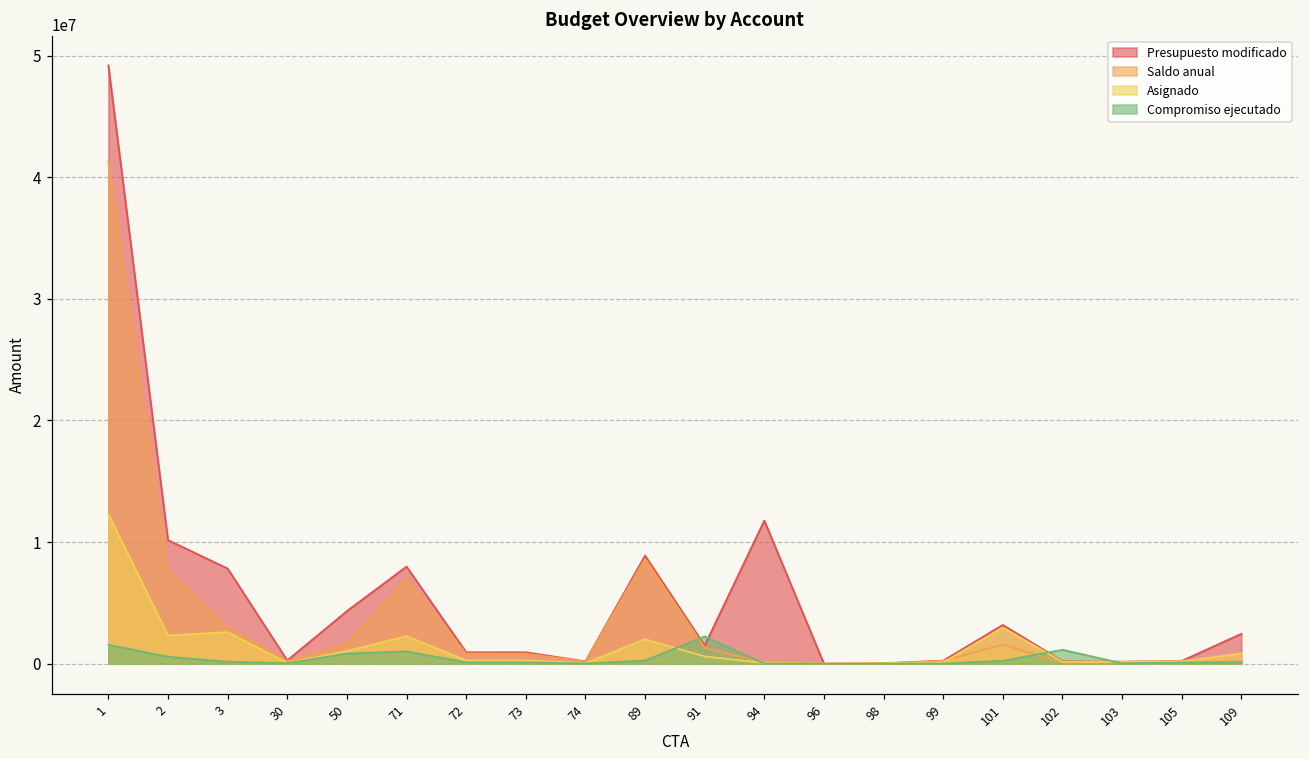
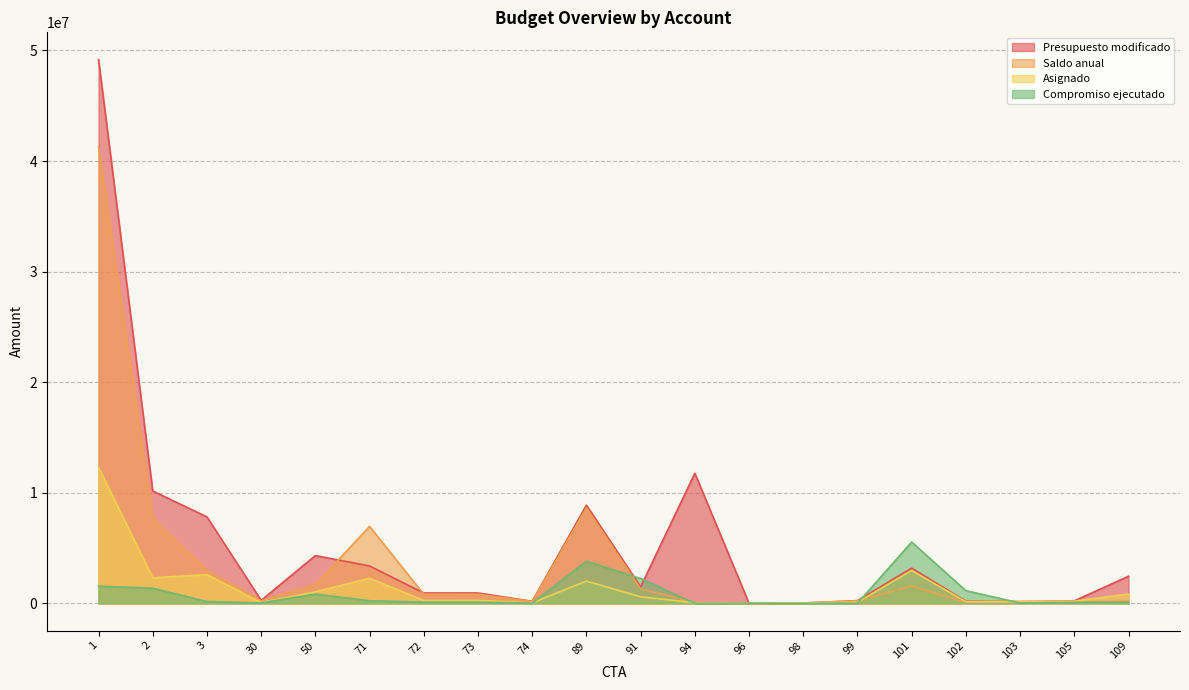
  {
    "Presupuesto modificado": {
      "1": 49200000,
      "2": 10200000,
      "3": 7800000,
      "50": 4300000,
-     "71": 8000000,
+     "71": 3400000,
      "89": 8900000,
      "94": 11800000,
      "109": 2500000
    },
    "Compromiso ejecutado": {
      "1": 1600000,
-     "2": 600000,
+     "2": 1400000,
      "3": 200000,
-     "71": 1000000,
-     "89": 300000,
+     "71": 200000,
+     "89": 3800000,
      "91": 2200000,
-     "101": 200000,
+     "101": 5500000,
      "102": 1100000
    }
  }
